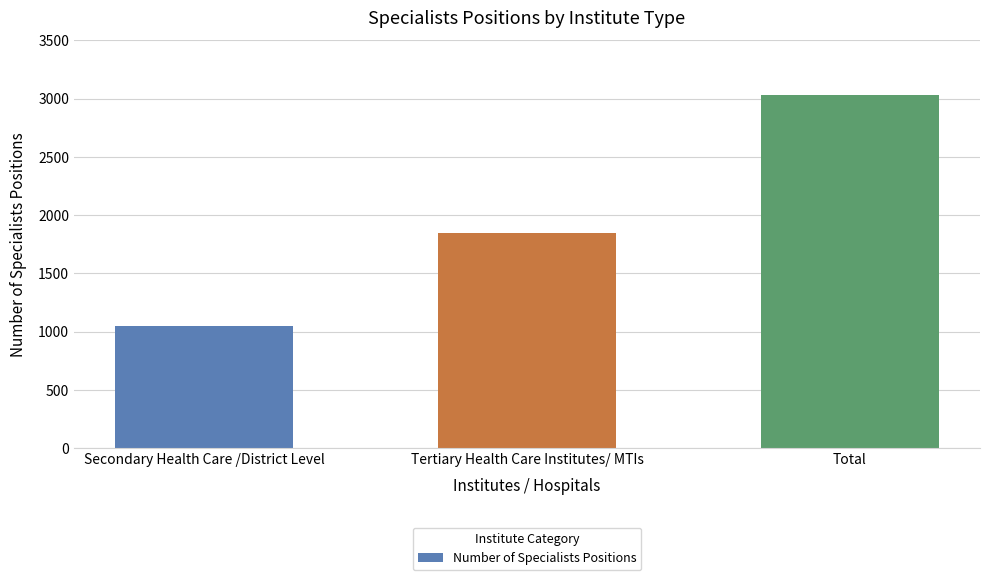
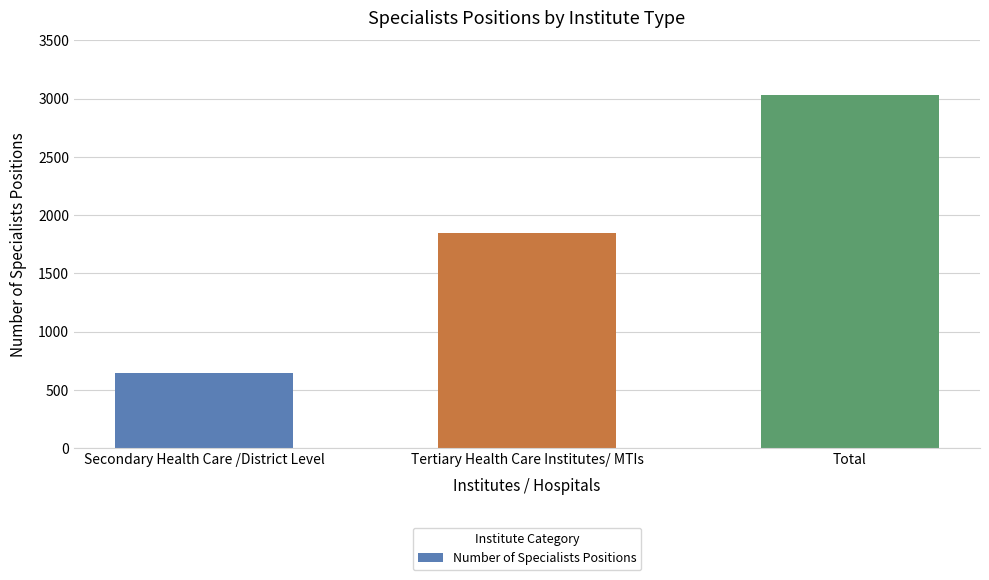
  {
-   "Secondary Health Care /District Level": 1050,
+   "Secondary Health Care /District Level": 650,
    "Tertiary Health Care Institutes/ MTIs": 1850,
    "Total": 3040
  }
